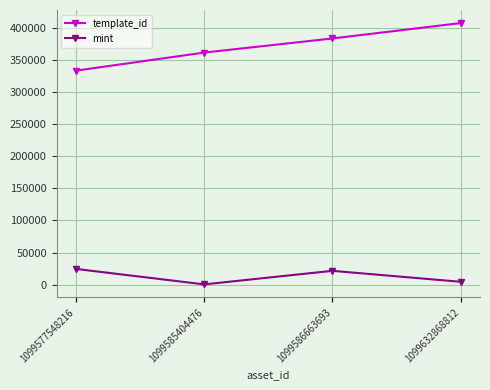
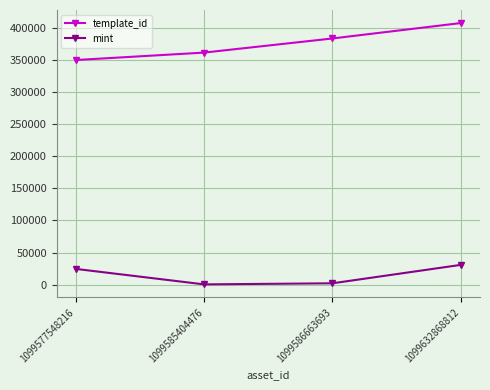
  {
    "template_id": {
-     "1099577548216": 330000,
+     "1099577548216": 350000,
      "1099585404476": 360000,
      "1099586663693": 380000,
      "1099632868812": 410000
    },
    "mint": {
      "1099577548216": 20000,
      "1099585404476": 0,
-     "1099586663693": 20000,
-     "1099632868812": 0
+     "1099586663693": 0,
+     "1099632868812": 30000
    }
  }
